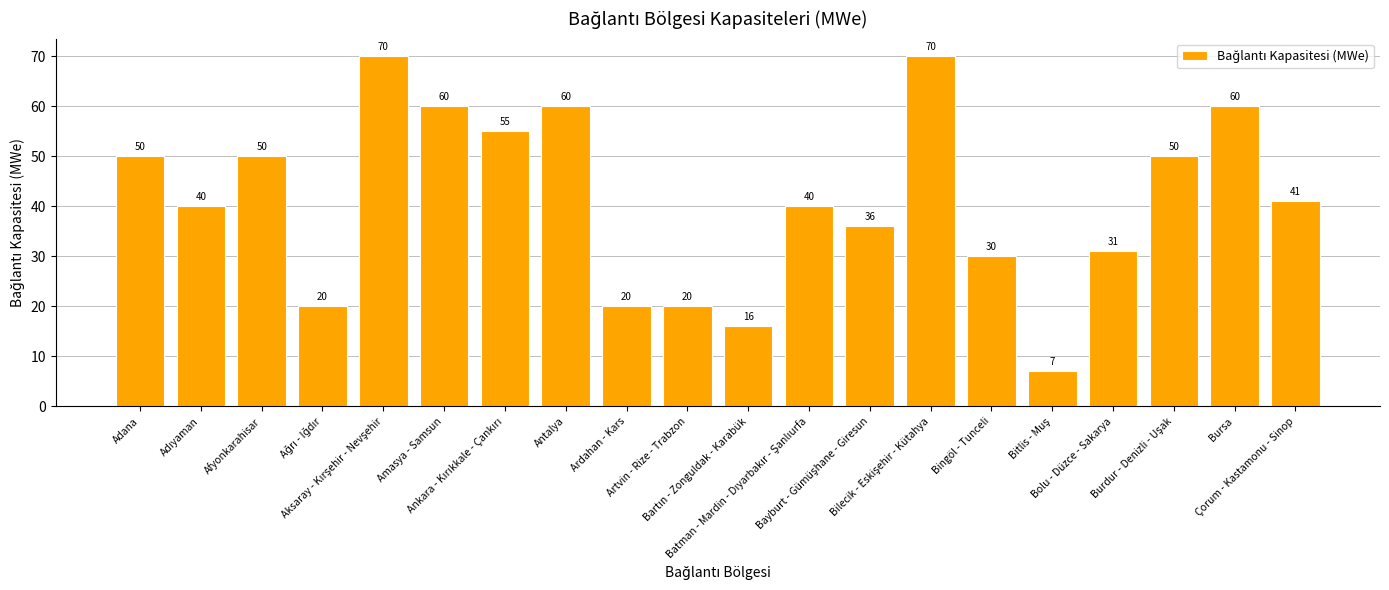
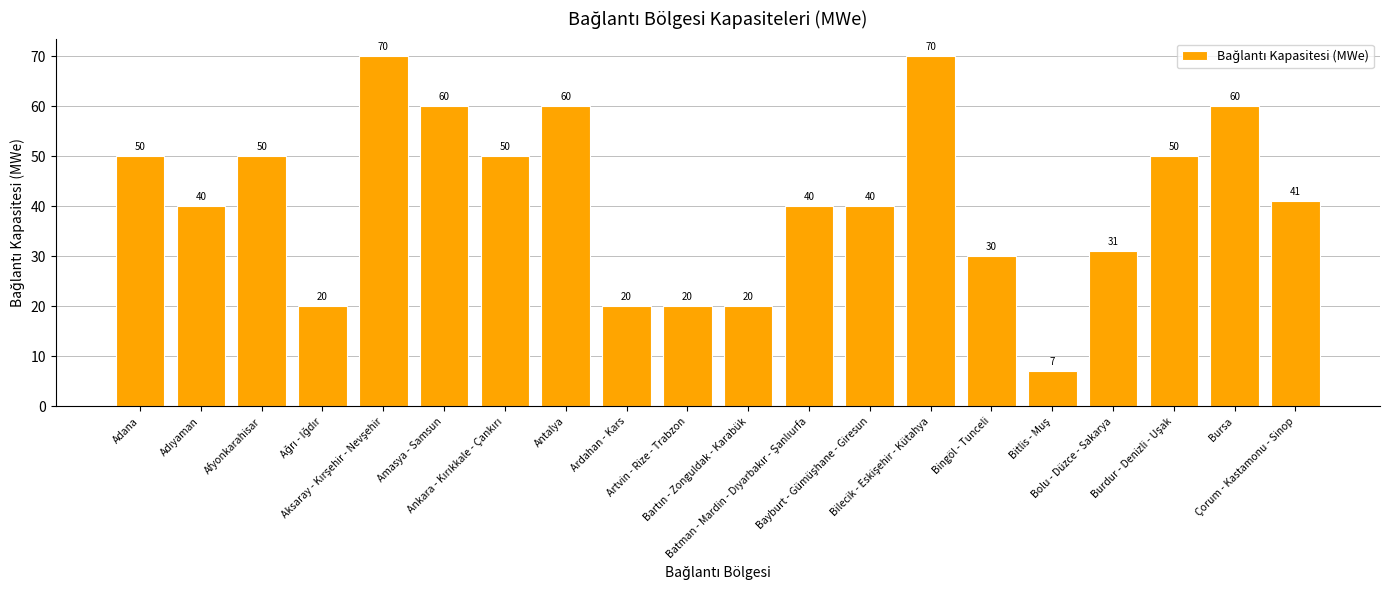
  {
    "Adana": 50,
    "Adıyaman": 40,
    "Afyonkarahisar": 50,
    "Ağrı - Iğdır": 20,
    "Aksaray - Kırşehir - Nevşehir": 70,
    "Amasya - Samsun": 60,
-   "Ankara - Kırıkkale - Çankırı": 55,
+   "Ankara - Kırıkkale - Çankırı": 50,
    "Antalya": 60,
    "Ardahan - Kars": 20,
    "Artvin - Rize - Trabzon": 20,
-   "Bartın - Zonguldak - Karabük": 16,
+   "Bartın - Zonguldak - Karabük": 20,
    "Batman - Mardin - Dıyarbakır - Şanlıurfa": 40,
-   "Bayburt - Gümüşhane - Giresun": 36,
+   "Bayburt - Gümüşhane - Giresun": 40,
    "Bilecik - Eskişehir - Kütahya": 70,
    "Bingöl - Tunceli": 30,
    "Bitlis - Muş": 7,
    "Bolu - Düzce - Sakarya": 31,
    "Burdur - Denizli - Uşak": 50,
    "Bursa": 60,
    "Çorum - Kastamonu - Sinop": 41
  }
